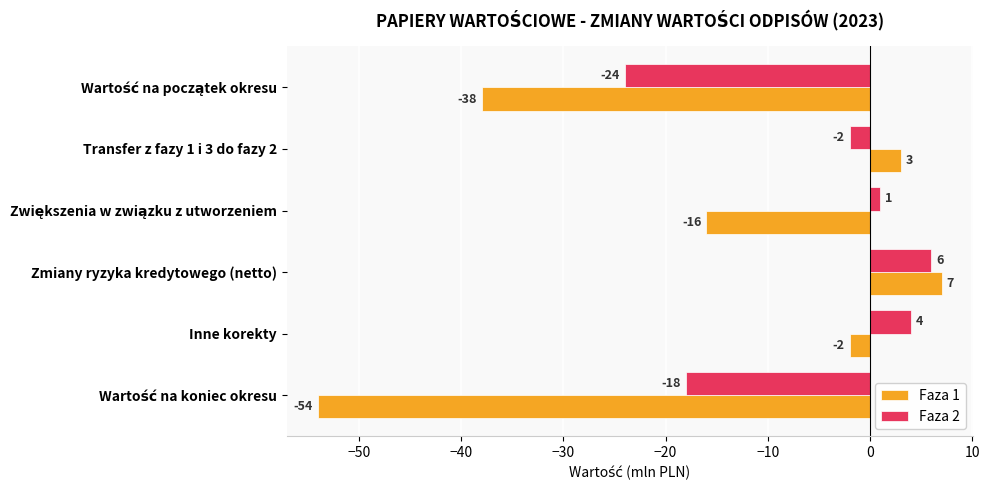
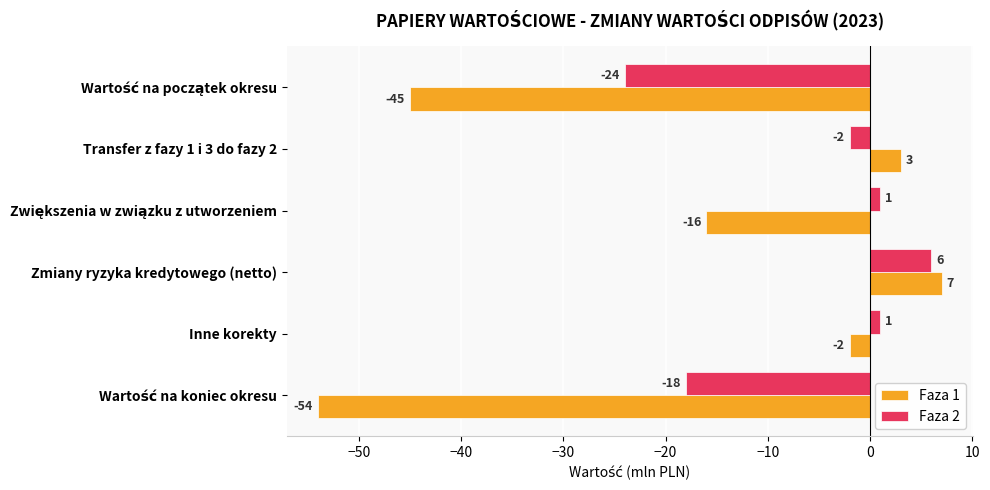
  {
    "Faza 1": {
-     "Wartość na początek okresu": -38,
+     "Wartość na początek okresu": -45,
      "Transfer z fazy 1 i 3 do fazy 2": 3,
      "Zwiększenia w związku z utworzeniem": -16,
      "Zmiany ryzyka kredytowego (netto)": 7,
      "Inne korekty": -2,
      "Wartość na koniec okresu": -54
    },
    "Faza 2": {
      "Wartość na początek okresu": -24,
      "Transfer z fazy 1 i 3 do fazy 2": -2,
      "Zwiększenia w związku z utworzeniem": 1,
      "Zmiany ryzyka kredytowego (netto)": 6,
-     "Inne korekty": 4,
+     "Inne korekty": 1,
      "Wartość na koniec okresu": -18
    }
  }
